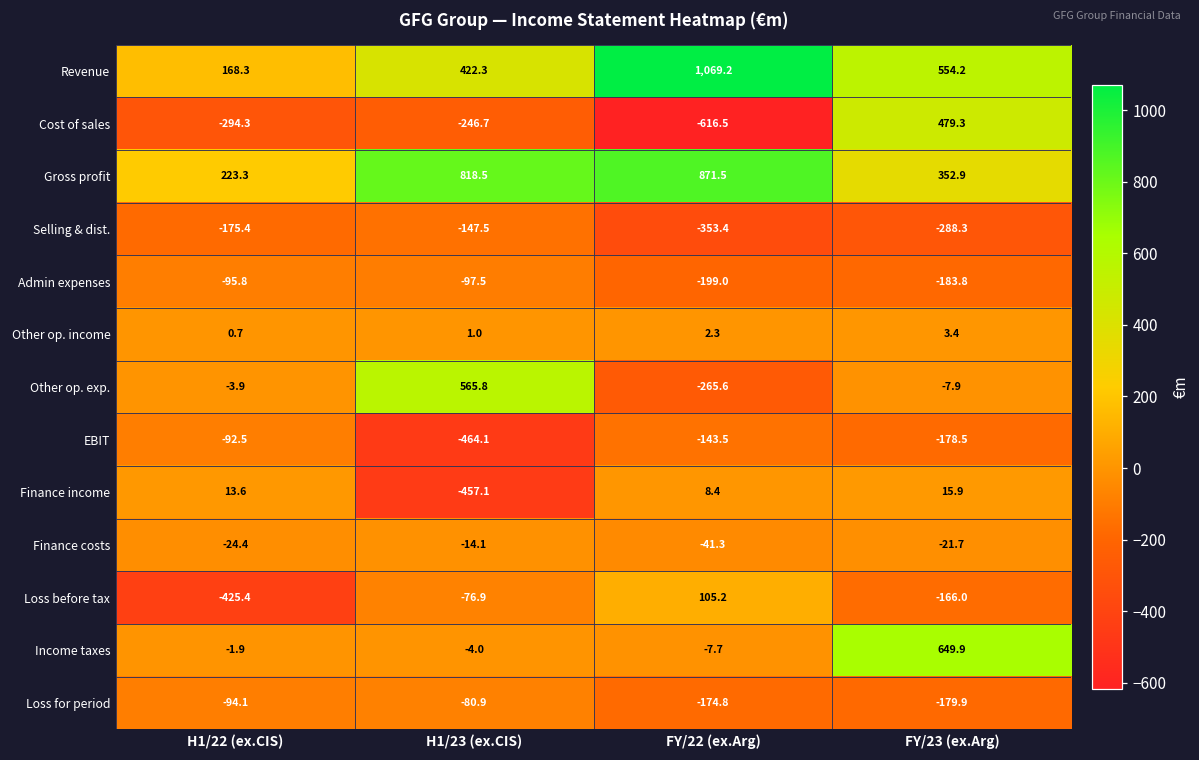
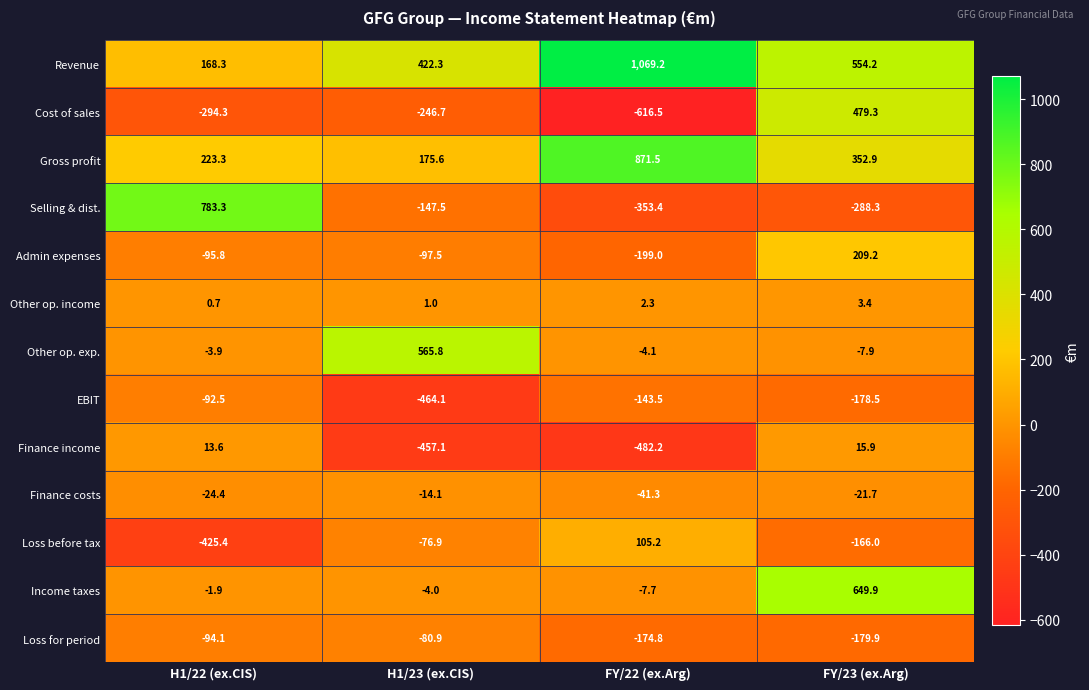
  {
    "Revenue": {
      "H1/22 (ex.CIS)": "168.3",
      "H1/23 (ex.CIS)": "422.3",
      "FY/22 (ex.Arg)": "1,069.2",
      "FY/23 (ex.Arg)": "554.2"
    },
    "Cost of sales": {
      "H1/22 (ex.CIS)": "-294.3",
      "H1/23 (ex.CIS)": "-246.7",
      "FY/22 (ex.Arg)": "-616.5",
      "FY/23 (ex.Arg)": "479.3"
    },
    "Gross profit": {
      "H1/22 (ex.CIS)": "223.3",
-     "H1/23 (ex.CIS)": "818.5",
+     "H1/23 (ex.CIS)": "175.6",
      "FY/22 (ex.Arg)": "871.5",
      "FY/23 (ex.Arg)": "352.9"
    },
    "Selling & dist.": {
-     "H1/22 (ex.CIS)": "-175.4",
+     "H1/22 (ex.CIS)": "783.3",
      "H1/23 (ex.CIS)": "-147.5",
      "FY/22 (ex.Arg)": "-353.4",
      "FY/23 (ex.Arg)": "-288.3"
    },
    "Admin expenses": {
      "H1/22 (ex.CIS)": "-95.8",
      "H1/23 (ex.CIS)": "-97.5",
      "FY/22 (ex.Arg)": "-199.0",
-     "FY/23 (ex.Arg)": "-183.8"
+     "FY/23 (ex.Arg)": "209.2"
    },
    "Other op. income": {
      "H1/22 (ex.CIS)": "0.7",
      "H1/23 (ex.CIS)": "1.0",
      "FY/22 (ex.Arg)": "2.3",
      "FY/23 (ex.Arg)": "3.4"
    },
    "Other op. exp.": {
      "H1/22 (ex.CIS)": "-3.9",
      "H1/23 (ex.CIS)": "565.8",
-     "FY/22 (ex.Arg)": "-265.6",
+     "FY/22 (ex.Arg)": "-4.1",
      "FY/23 (ex.Arg)": "-7.9"
    },
    "EBIT": {
      "H1/22 (ex.CIS)": "-92.5",
      "H1/23 (ex.CIS)": "-464.1",
      "FY/22 (ex.Arg)": "-143.5",
      "FY/23 (ex.Arg)": "-178.5"
    },
    "Finance income": {
      "H1/22 (ex.CIS)": "13.6",
      "H1/23 (ex.CIS)": "-457.1",
-     "FY/22 (ex.Arg)": "8.4",
+     "FY/22 (ex.Arg)": "-482.2",
      "FY/23 (ex.Arg)": "15.9"
    },
    "Finance costs": {
      "H1/22 (ex.CIS)": "-24.4",
      "H1/23 (ex.CIS)": "-14.1",
      "FY/22 (ex.Arg)": "-41.3",
      "FY/23 (ex.Arg)": "-21.7"
    },
    "Loss before tax": {
      "H1/22 (ex.CIS)": "-425.4",
      "H1/23 (ex.CIS)": "-76.9",
      "FY/22 (ex.Arg)": "105.2",
      "FY/23 (ex.Arg)": "-166.0"
    },
    "Income taxes": {
      "H1/22 (ex.CIS)": "-1.9",
      "H1/23 (ex.CIS)": "-4.0",
      "FY/22 (ex.Arg)": "-7.7",
      "FY/23 (ex.Arg)": "649.9"
    },
    "Loss for period": {
      "H1/22 (ex.CIS)": "-94.1",
      "H1/23 (ex.CIS)": "-80.9",
      "FY/22 (ex.Arg)": "-174.8",
      "FY/23 (ex.Arg)": "-179.9"
    }
  }
